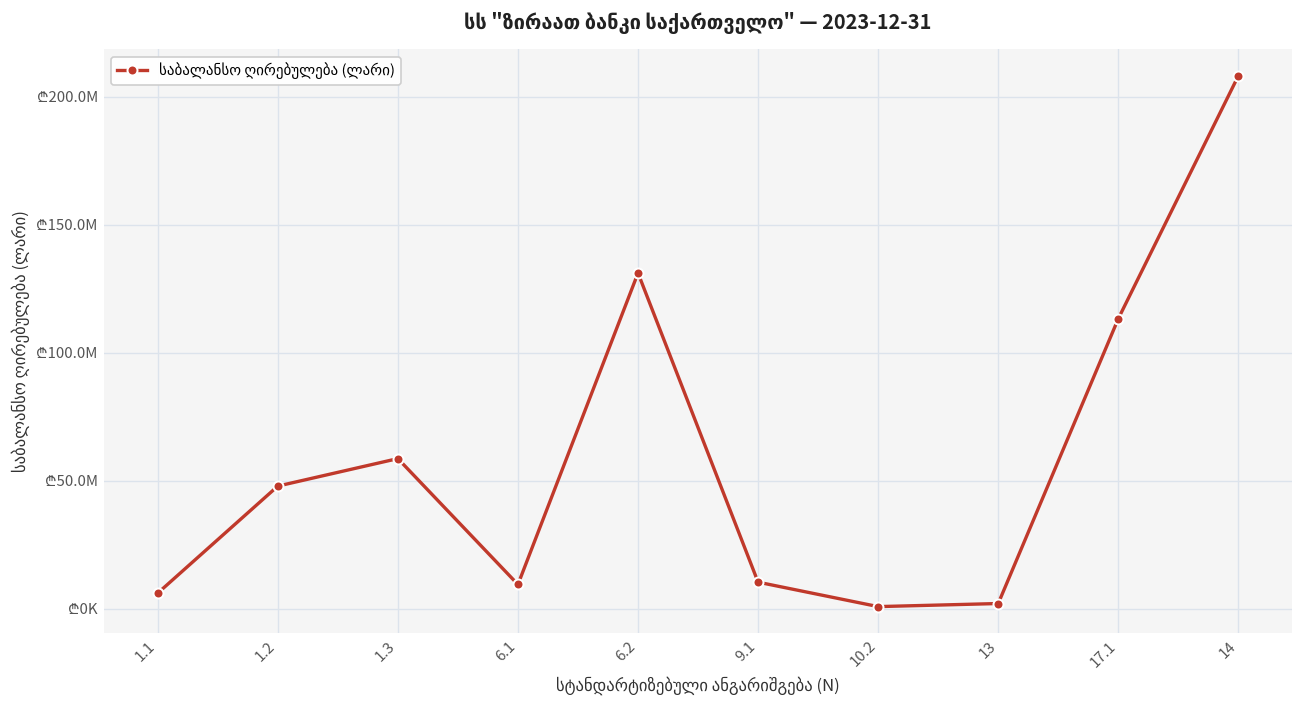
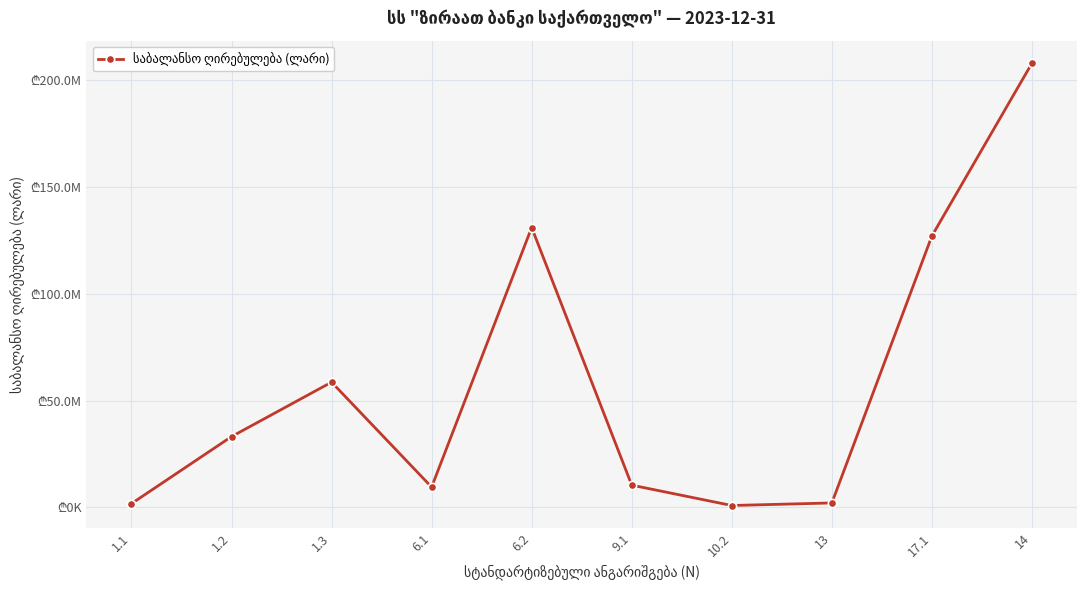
  {
-   "1.1": "₾6000000",
-   "1.2": "₾48000000",
+   "1.1": "₾2000000",
+   "1.2": "₾33000000",
    "1.3": "₾59000000",
    "6.1": "₾10000000",
    "6.2": "₾131000000",
    "9.1": "₾10000000",
    "10.2": "₾1000000",
    "13": "₾2000000",
-   "17.1": "₾113000000",
+   "17.1": "₾127000000",
    "14": "₾208000000"
  }
